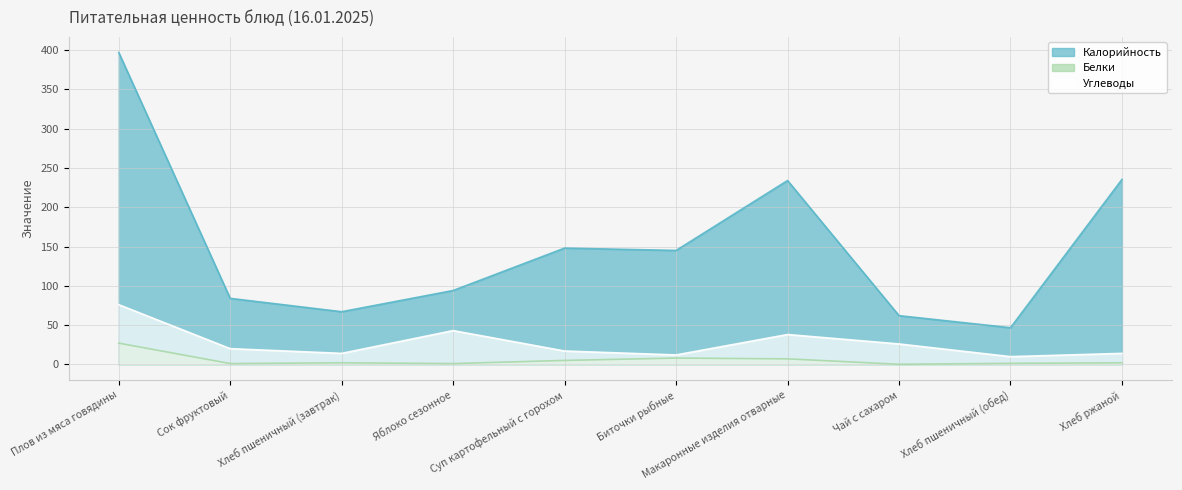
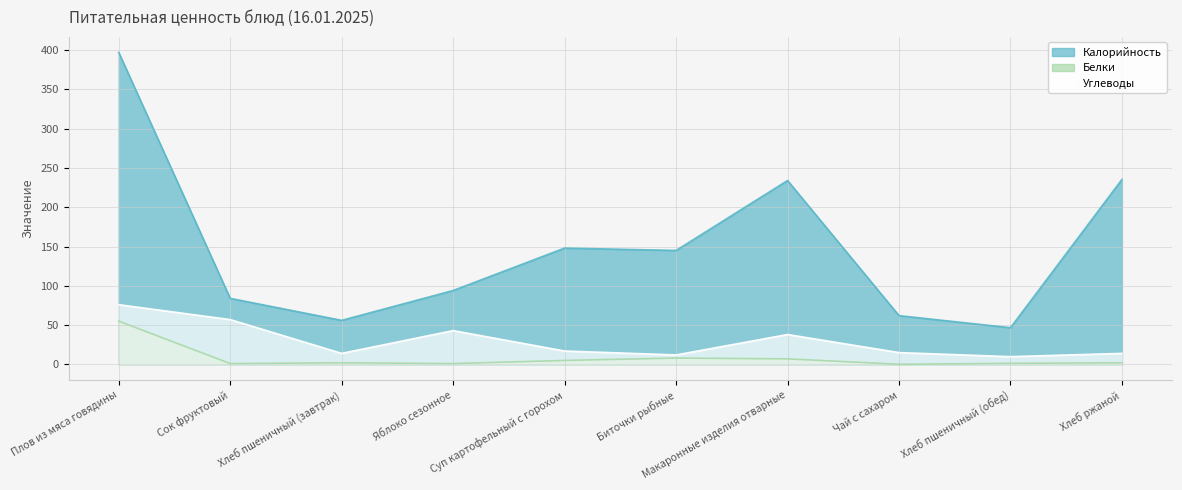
  {
    "Калорийность": {
      "Плов из мяса говядины": 400,
      "Сок фруктовый": 80,
-     "Хлеб пшеничный (завтрак)": 70,
+     "Хлеб пшеничный (завтрак)": 60,
      "Яблоко сезонное": 90,
      "Суп картофельный с горохом": 150,
      "Биточки рыбные": 150,
      "Макаронные изделия отварные": 230,
      "Чай с сахаром": 60,
      "Хлеб пшеничный (обед)": 50,
      "Хлеб ржаной": 240
    },
    "Белки": {
-     "Плов из мяса говядины": 30,
+     "Плов из мяса говядины": 60,
      "Сок фруктовый": 0,
      "Хлеб пшеничный (завтрак)": 0,
      "Яблоко сезонное": 0,
      "Суп картофельный с горохом": 10,
      "Биточки рыбные": 10,
      "Макаронные изделия отварные": 10,
      "Чай с сахаром": 0,
      "Хлеб пшеничный (обед)": 0,
      "Хлеб ржаной": 0
    },
    "Углеводы": {
      "Плов из мяса говядины": 80,
-     "Сок фруктовый": 20,
+     "Сок фруктовый": 60,
      "Хлеб пшеничный (завтрак)": 10,
      "Яблоко сезонное": 40,
      "Суп картофельный с горохом": 20,
      "Биточки рыбные": 10,
      "Макаронные изделия отварные": 40,
-     "Чай с сахаром": 30,
+     "Чай с сахаром": 20,
      "Хлеб пшеничный (обед)": 10,
      "Хлеб ржаной": 10
    }
  }
